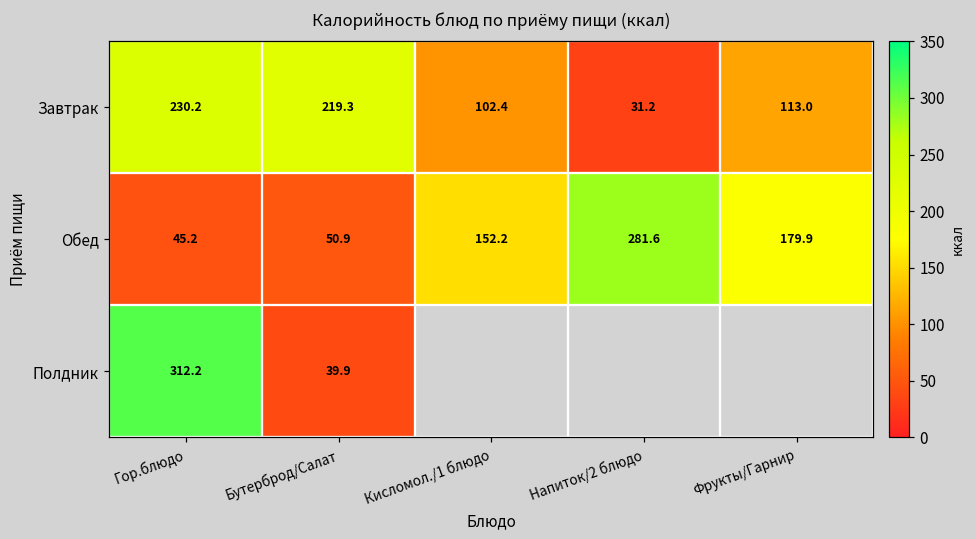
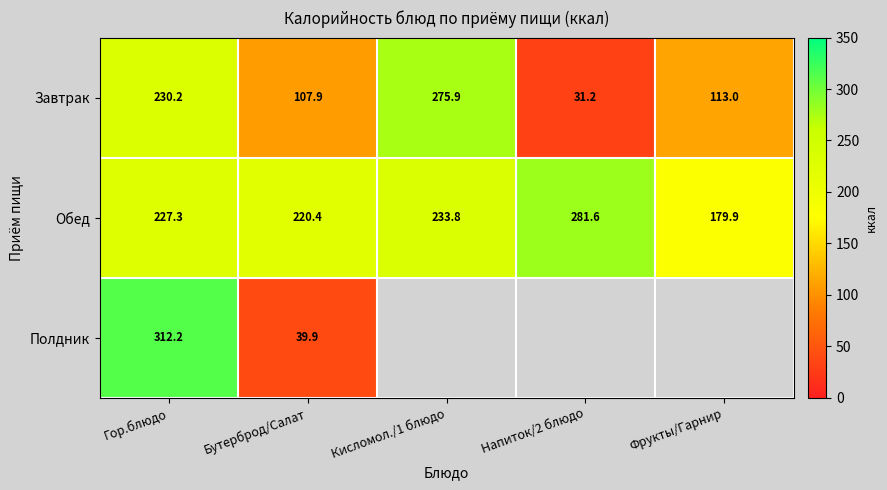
  {
    "Завтрак": {
      "Гор.блюдо": 230.2,
-     "Бутерброд/Салат": 219.3,
-     "Кисломол./1 блюдо": 102.4,
+     "Бутерброд/Салат": 107.9,
+     "Кисломол./1 блюдо": 275.9,
      "Напиток/2 блюдо": 31.2,
      "Фрукты/Гарнир": 113.0
    },
    "Обед": {
-     "Гор.блюдо": 45.2,
-     "Бутерброд/Салат": 50.9,
-     "Кисломол./1 блюдо": 152.2,
+     "Гор.блюдо": 227.3,
+     "Бутерброд/Салат": 220.4,
+     "Кисломол./1 блюдо": 233.8,
      "Напиток/2 блюдо": 281.6,
      "Фрукты/Гарнир": 179.9
    },
    "Полдник": {
      "Гор.блюдо": 312.2,
      "Бутерброд/Салат": 39.9
    }
  }
